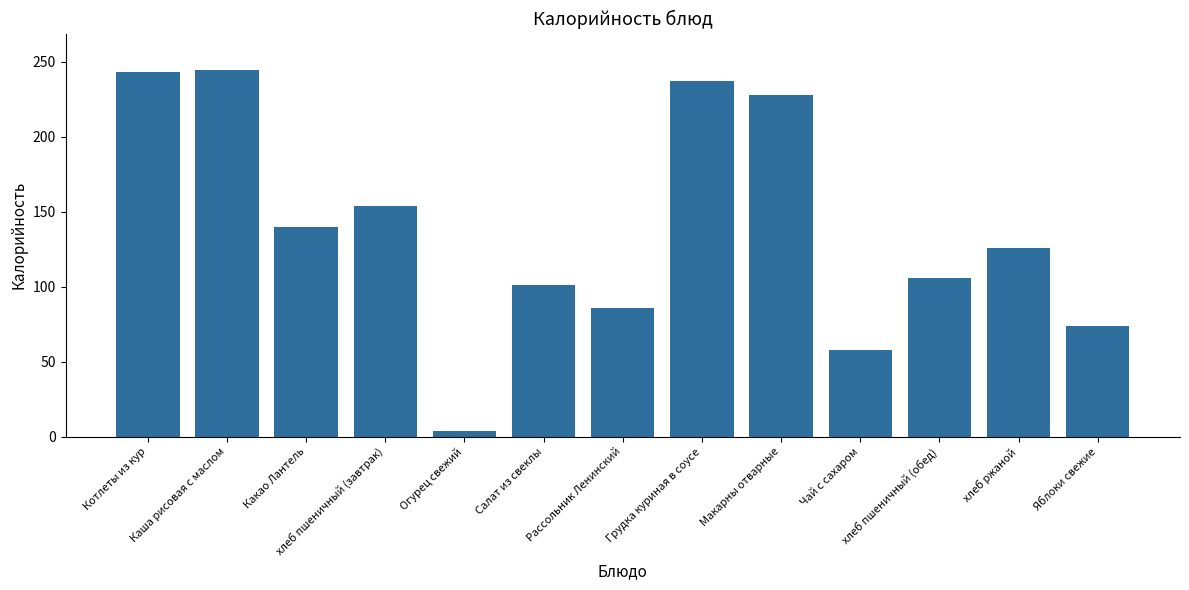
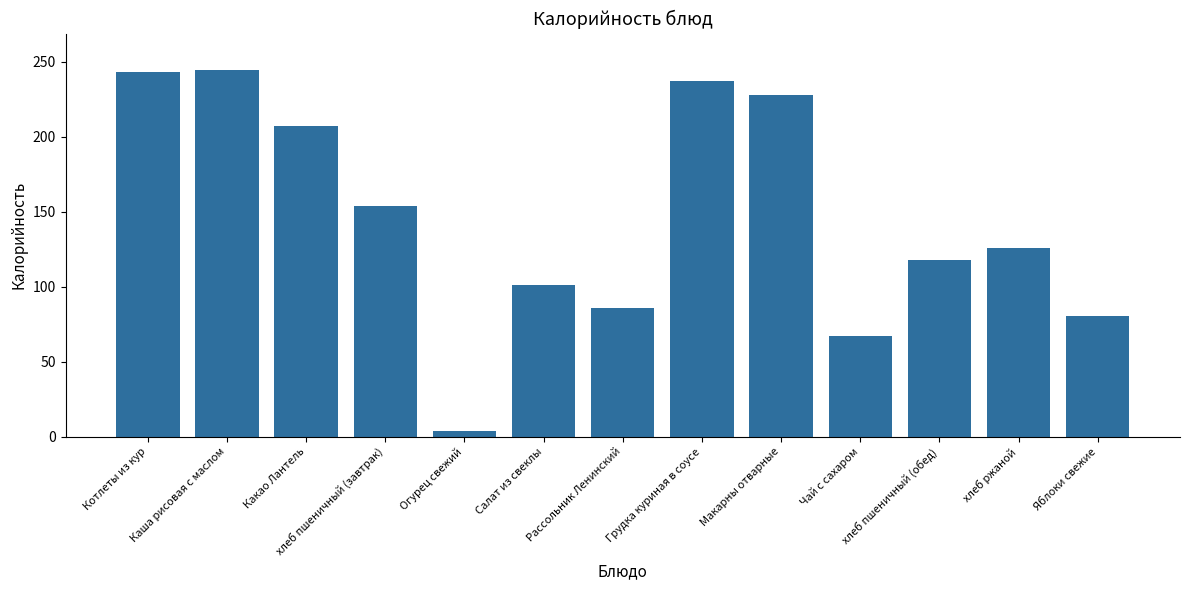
  {
    "Котлеты из кур": 243,
    "Каша рисовая с маслом": 244,
-   "Какао Лантель": 140,
+   "Какао Лантель": 207,
    "хлеб пшеничный (завтрак)": 154,
    "Огурец свежий": 4,
    "Салат из свеклы": 101,
    "Рассольник Ленинский": 86,
    "Грудка куриная в соусе": 237,
    "Макарны отварные": 228,
-   "Чай с сахаром": 58,
-   "хлеб пшеничный (обед)": 106,
+   "Чай с сахаром": 67,
+   "хлеб пшеничный (обед)": 118,
    "хлеб ржаной": 126,
-   "Яблоки свежие": 74
+   "Яблоки свежие": 81
  }
